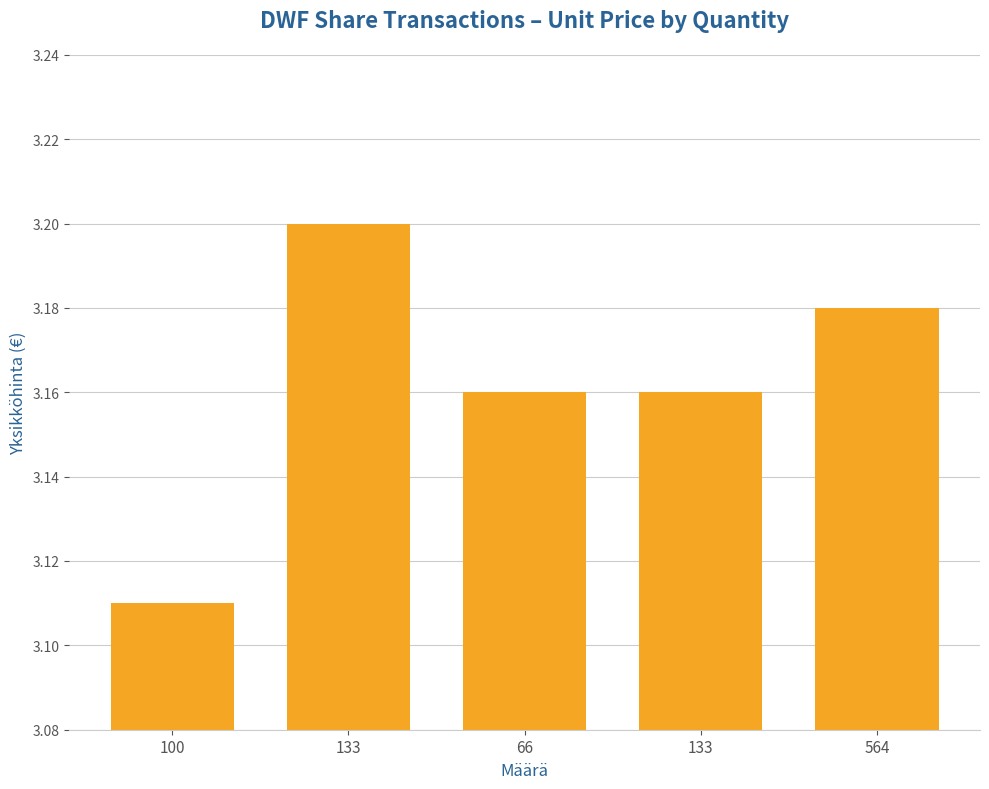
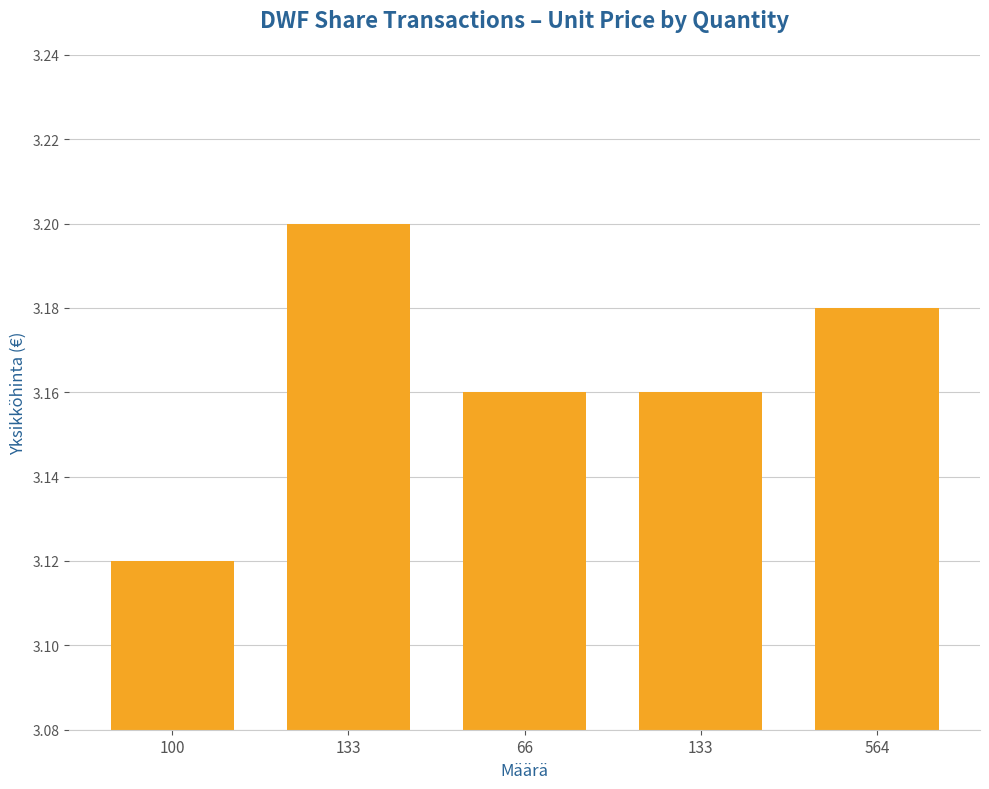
  {
-   "100": 3.11,
+   "100": 3.12,
    "66": 3.16,
    "564": 3.18
  }
